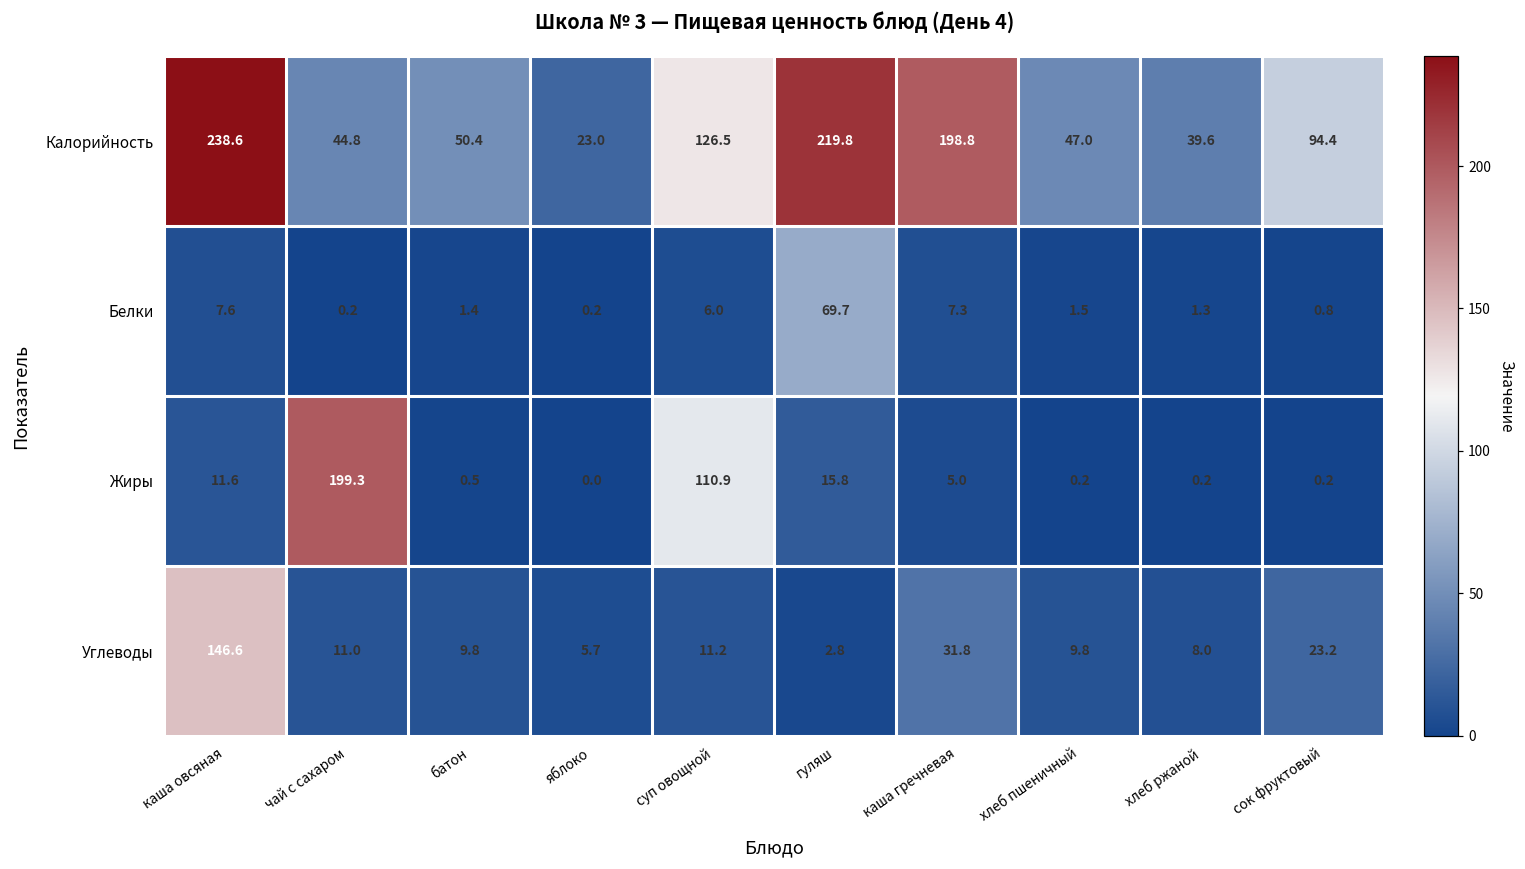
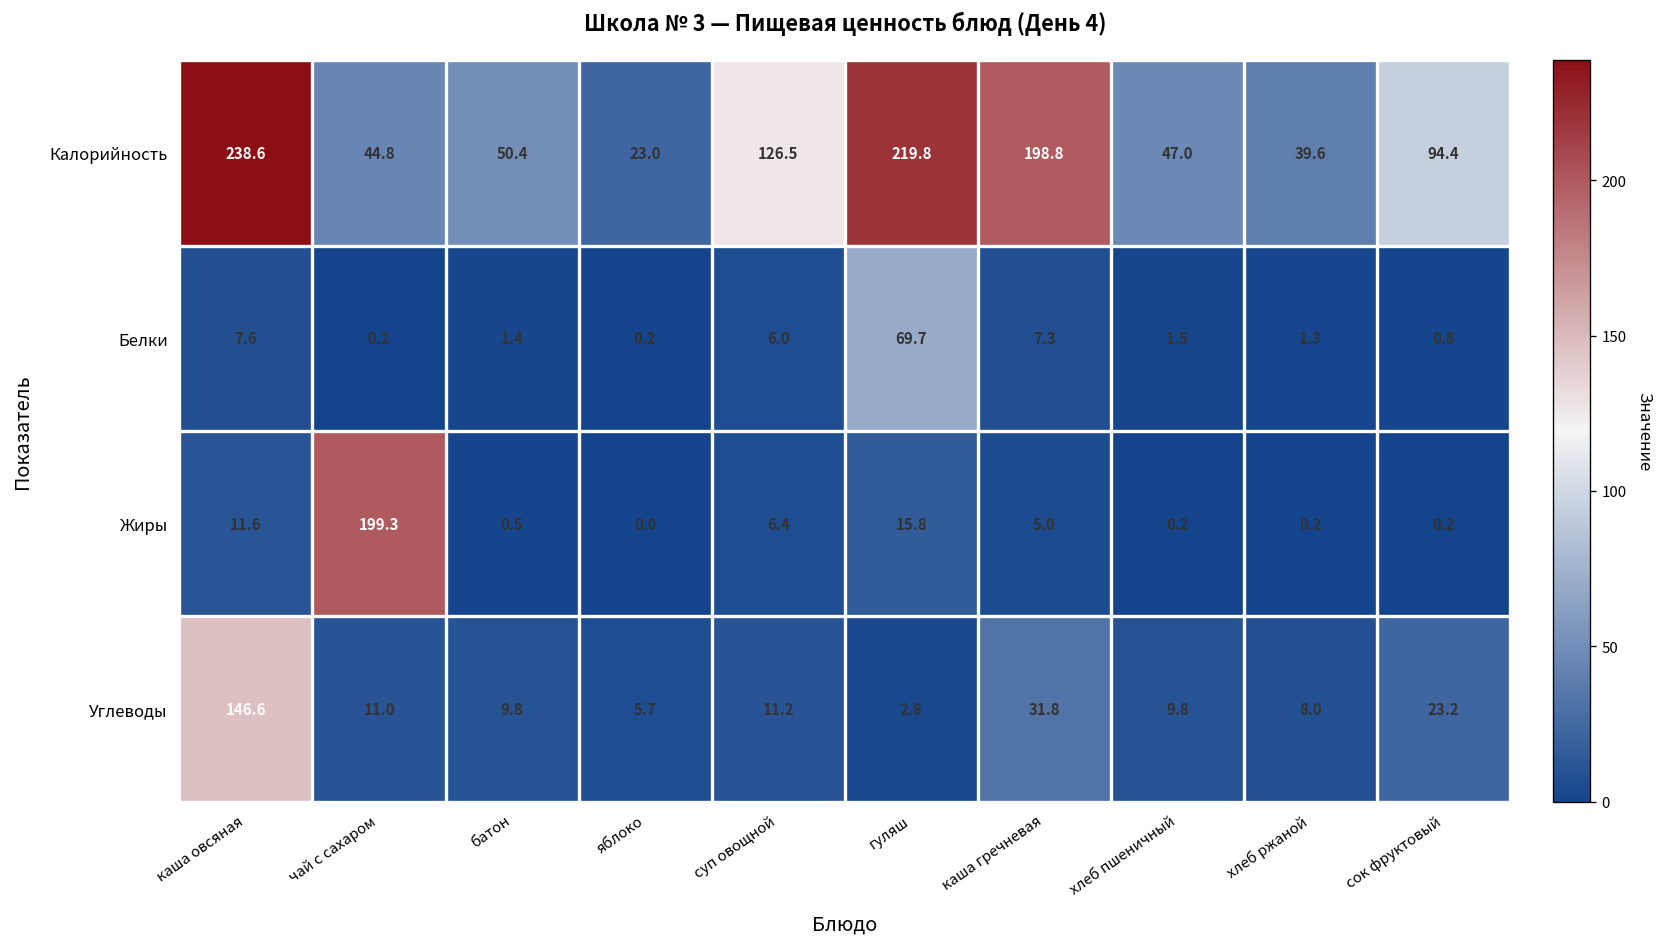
  {
    "Калорийность": {
      "каша овсяная": 238.6,
      "чай с сахаром": 44.8,
      "батон": 50.4,
      "яблоко": 23.0,
      "суп овощной": 126.5,
      "гуляш": 219.8,
      "каша гречневая": 198.8,
      "хлеб пшеничный": 47.0,
      "хлеб ржаной": 39.6,
      "сок фруктовый": 94.4
    },
    "Белки": {
      "каша овсяная": 7.6,
      "чай с сахаром": 0.2,
      "батон": 1.4,
      "яблоко": 0.2,
      "суп овощной": 6.0,
      "гуляш": 69.7,
      "каша гречневая": 7.3,
      "хлеб пшеничный": 1.5,
      "хлеб ржаной": 1.3,
      "сок фруктовый": 0.8
    },
    "Жиры": {
      "каша овсяная": 11.6,
      "чай с сахаром": 199.3,
      "батон": 0.5,
      "яблоко": 0.0,
-     "суп овощной": 110.9,
+     "суп овощной": 6.4,
      "гуляш": 15.8,
      "каша гречневая": 5.0,
      "хлеб пшеничный": 0.2,
      "хлеб ржаной": 0.2,
      "сок фруктовый": 0.2
    },
    "Углеводы": {
      "каша овсяная": 146.6,
      "чай с сахаром": 11.0,
      "батон": 9.8,
      "яблоко": 5.7,
      "суп овощной": 11.2,
      "гуляш": 2.8,
      "каша гречневая": 31.8,
      "хлеб пшеничный": 9.8,
      "хлеб ржаной": 8.0,
      "сок фруктовый": 23.2
    }
  }
